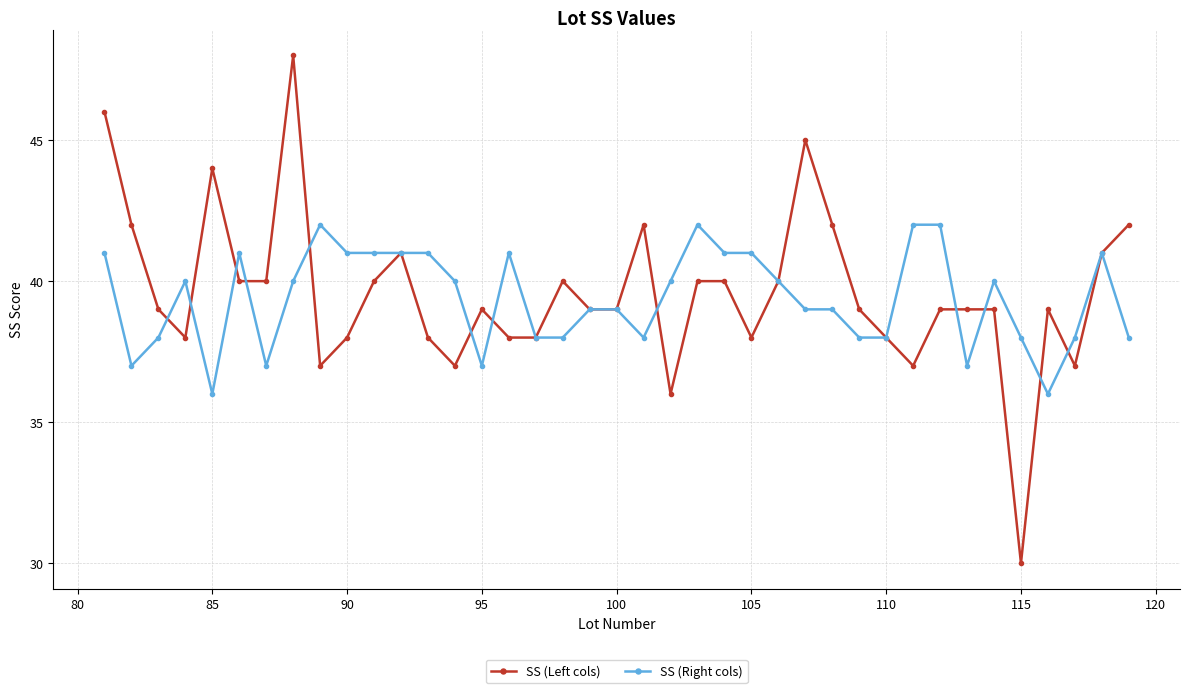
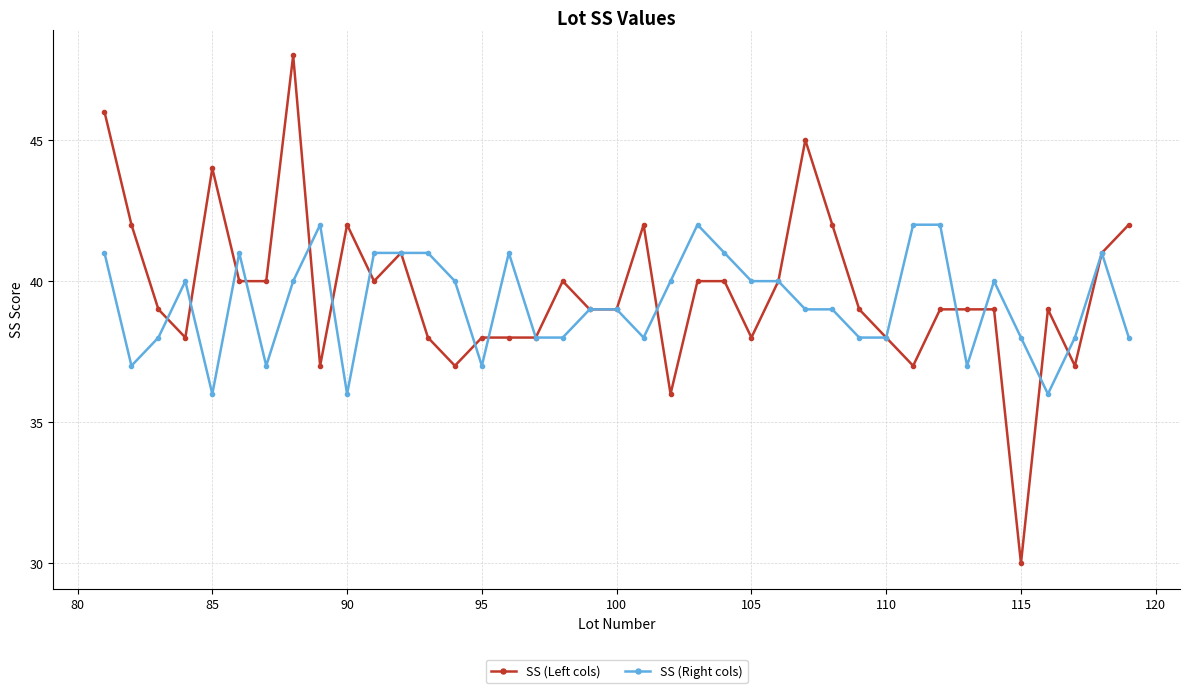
  {
    "SS (Left cols)": {
      "85": 44,
-     "90": 38,
-     "95": 39,
+     "90": 42,
+     "95": 38,
      "105": 38,
      "115": 30
    },
    "SS (Right cols)": {
      "85": 36,
-     "90": 41,
+     "90": 36,
      "95": 37,
-     "105": 41,
+     "105": 40,
      "115": 38
    }
  }
